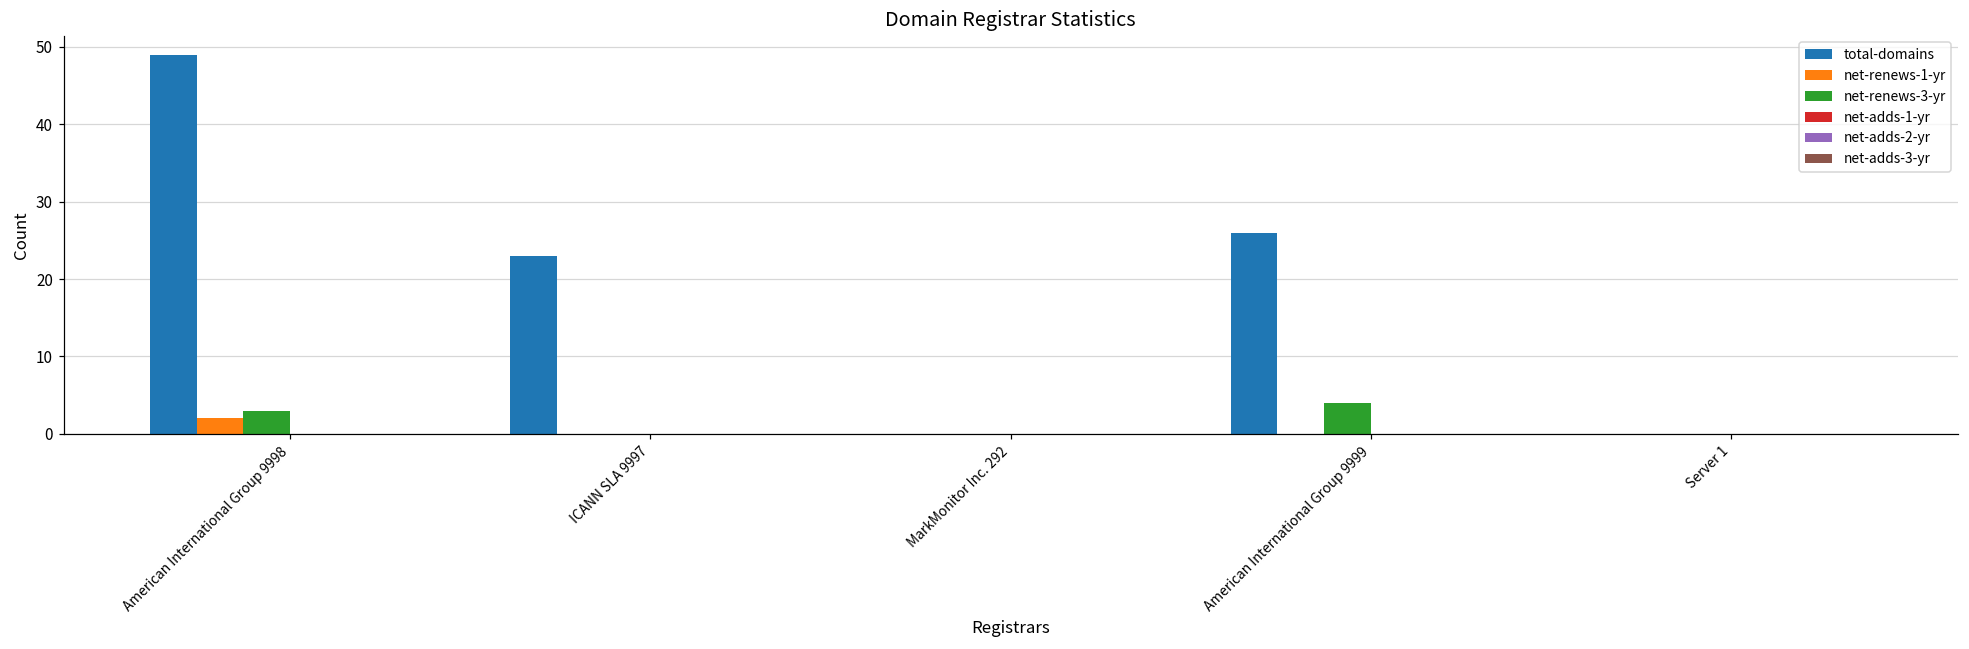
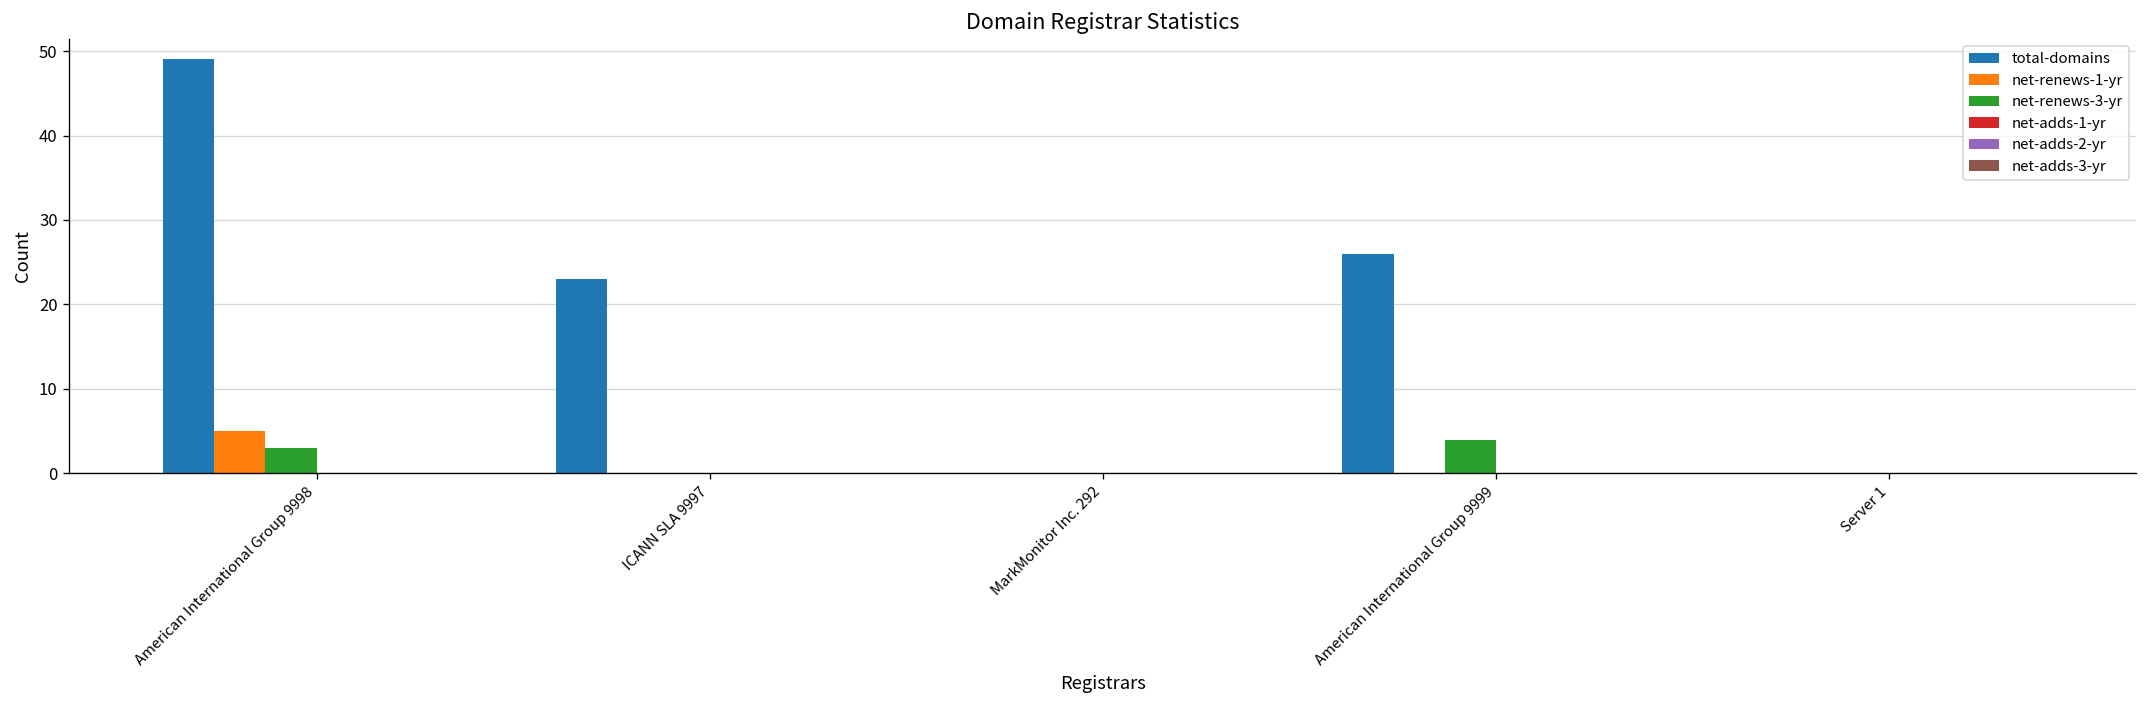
  {
    "total-domains": {
      "American International Group 9998": 49,
      "ICANN SLA 9997": 23,
      "MarkMonitor Inc. 292": 0,
      "American International Group 9999": 26,
      "Server 1": 0
    },
    "net-renews-1-yr": {
-     "American International Group 9998": 2,
+     "American International Group 9998": 5,
      "ICANN SLA 9997": 0,
      "MarkMonitor Inc. 292": 0,
      "American International Group 9999": 0,
      "Server 1": 0
    },
    "net-renews-3-yr": {
      "American International Group 9998": 3,
      "ICANN SLA 9997": 0,
      "MarkMonitor Inc. 292": 0,
      "American International Group 9999": 4,
      "Server 1": 0
    },
    "net-adds-1-yr": {
      "American International Group 9998": 0,
      "ICANN SLA 9997": 0,
      "MarkMonitor Inc. 292": 0,
      "American International Group 9999": 0,
      "Server 1": 0
    },
    "net-adds-2-yr": {
      "American International Group 9998": 0,
      "ICANN SLA 9997": 0,
      "MarkMonitor Inc. 292": 0,
      "American International Group 9999": 0,
      "Server 1": 0
    },
    "net-adds-3-yr": {
      "American International Group 9998": 0,
      "ICANN SLA 9997": 0,
      "MarkMonitor Inc. 292": 0,
      "American International Group 9999": 0,
      "Server 1": 0
    }
  }
